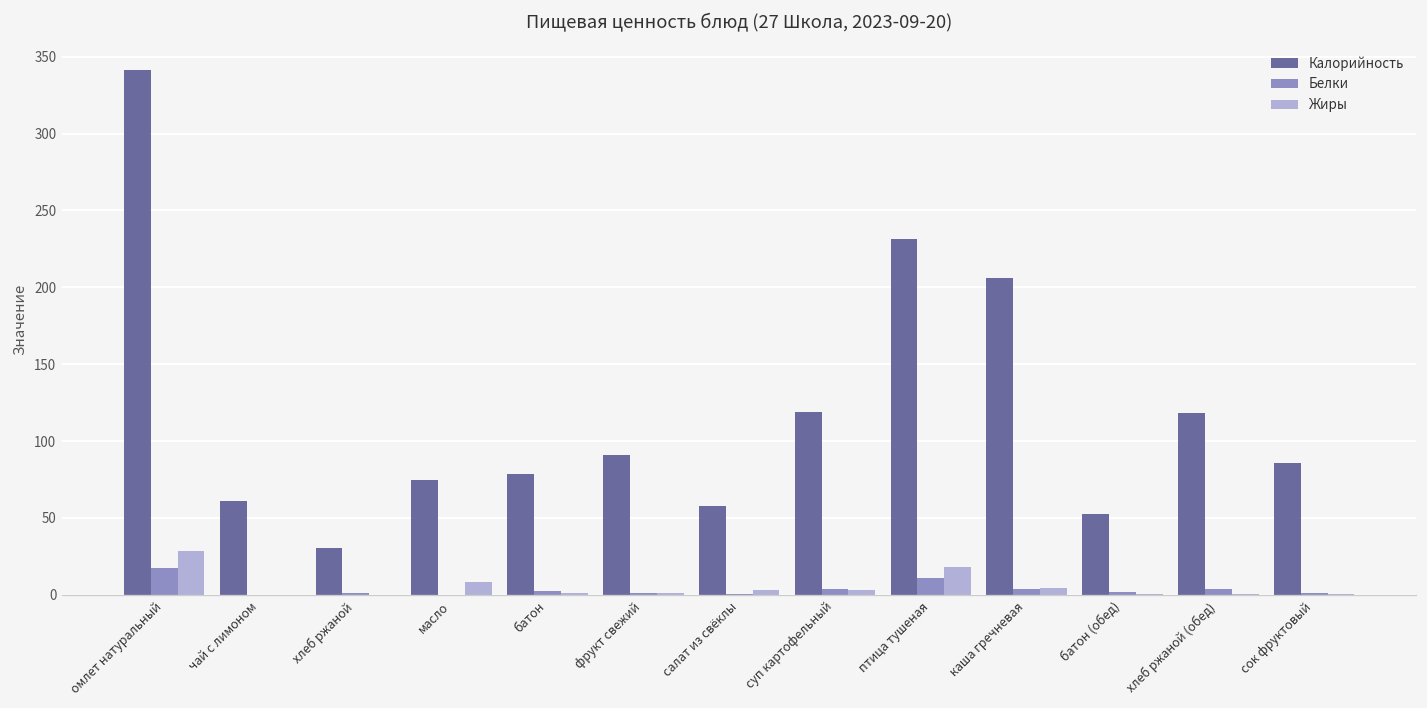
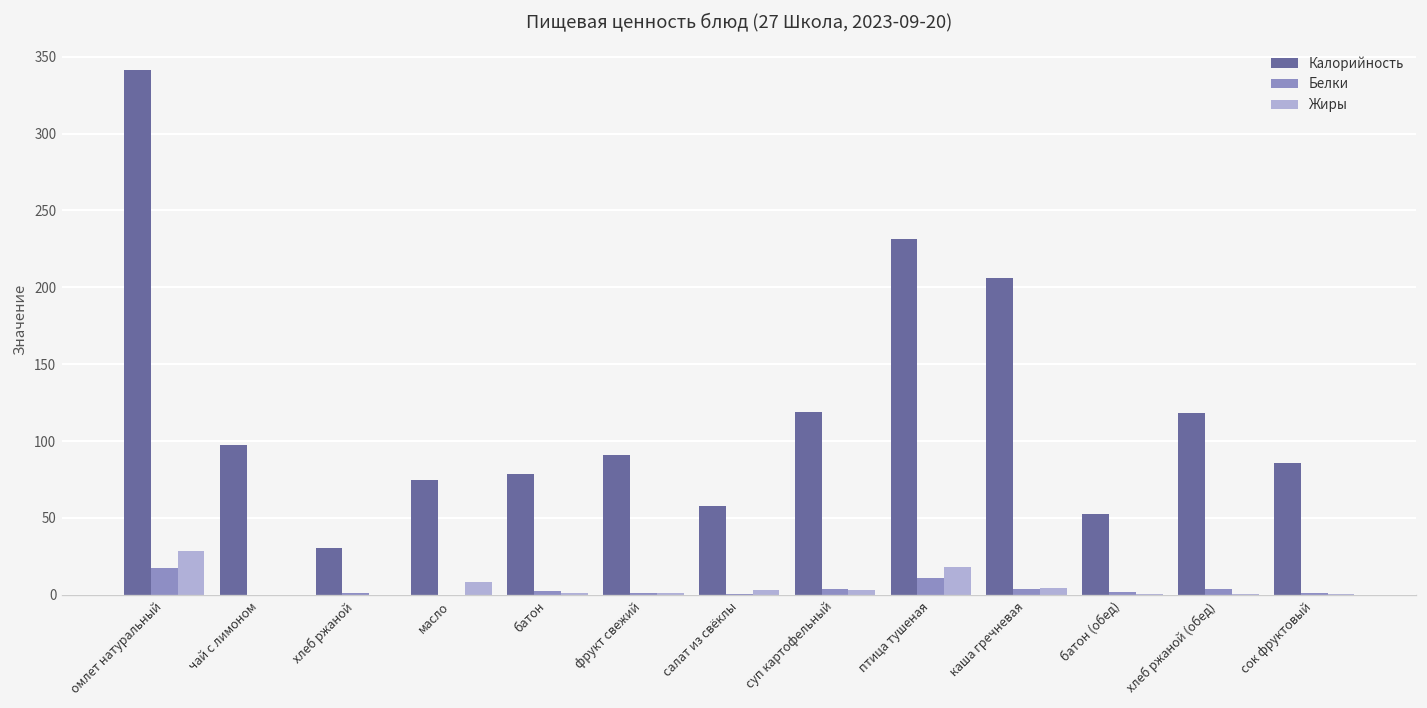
  {
    "Калорийность": {
      "омлет натуральный": 341,
-     "чай с лимоном": 61,
+     "чай с лимоном": 98,
      "хлеб ржаной": 31,
      "масло": 75,
      "батон": 79,
      "фрукт свежий": 91,
      "салат из свёклы": 58,
      "суп картофельный": 119,
      "птица тушеная": 231,
      "каша гречневая": 206,
      "батон (обед)": 52,
      "хлеб ржаной (обед)": 118,
      "сок фруктовый": 86
    }
  }
